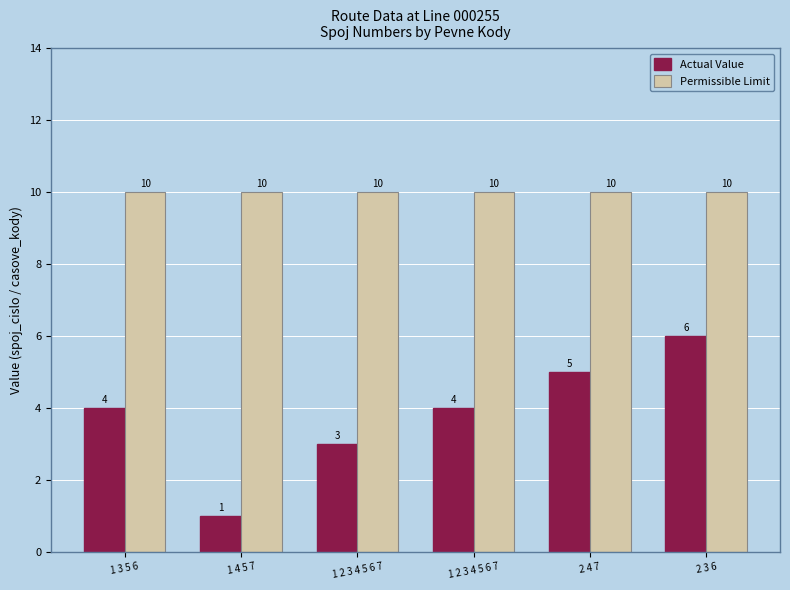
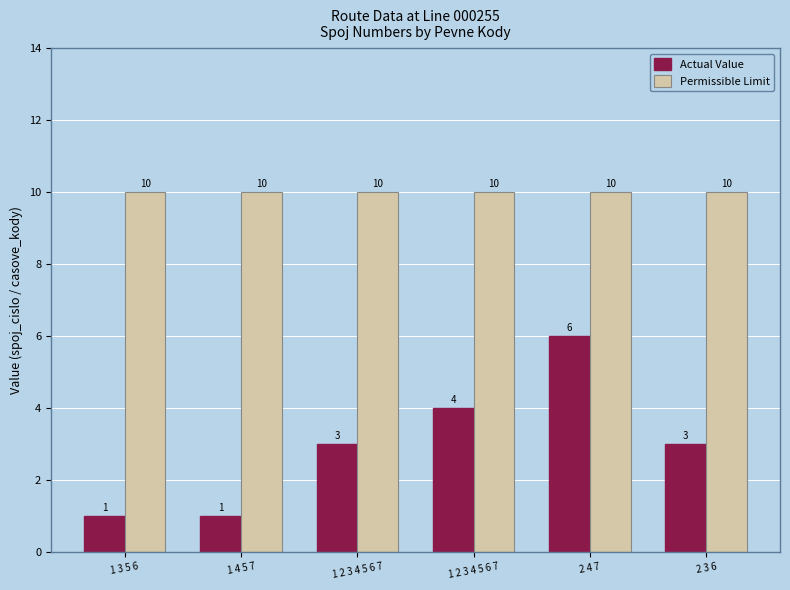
  {
    "Actual Value": {
-     "1 3 5 6": 4,
+     "1 3 5 6": 1,
      "1 4 5 7": 1,
-     "2 4 7": 5,
-     "2 3 6": 6
+     "2 4 7": 6,
+     "2 3 6": 3
    },
    "Permissible Limit": {
      "1 3 5 6": 10,
      "1 4 5 7": 10,
      "2 4 7": 10,
      "2 3 6": 10
    }
  }
